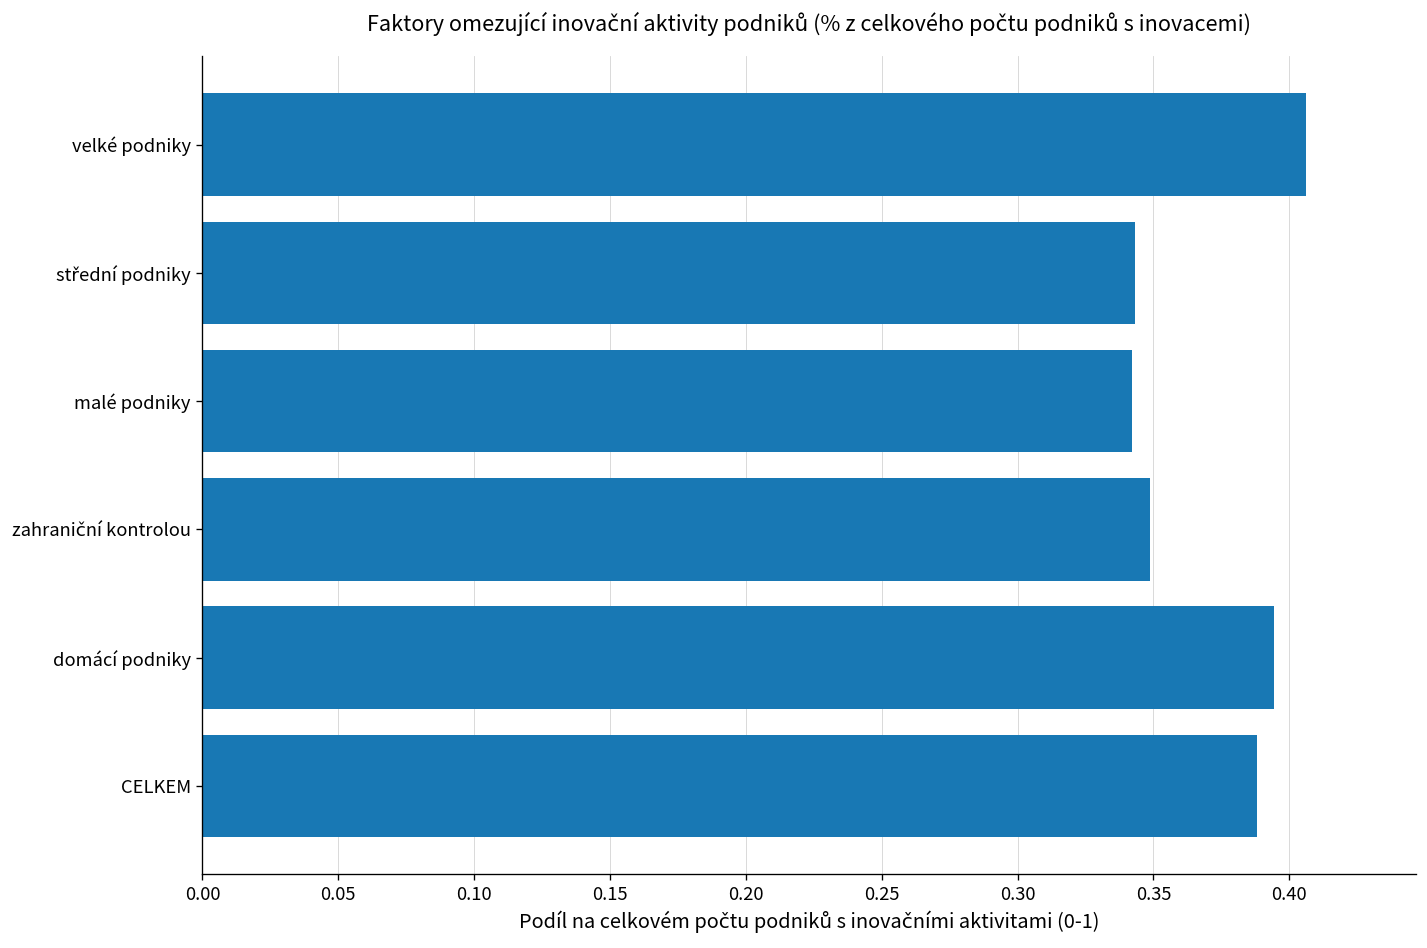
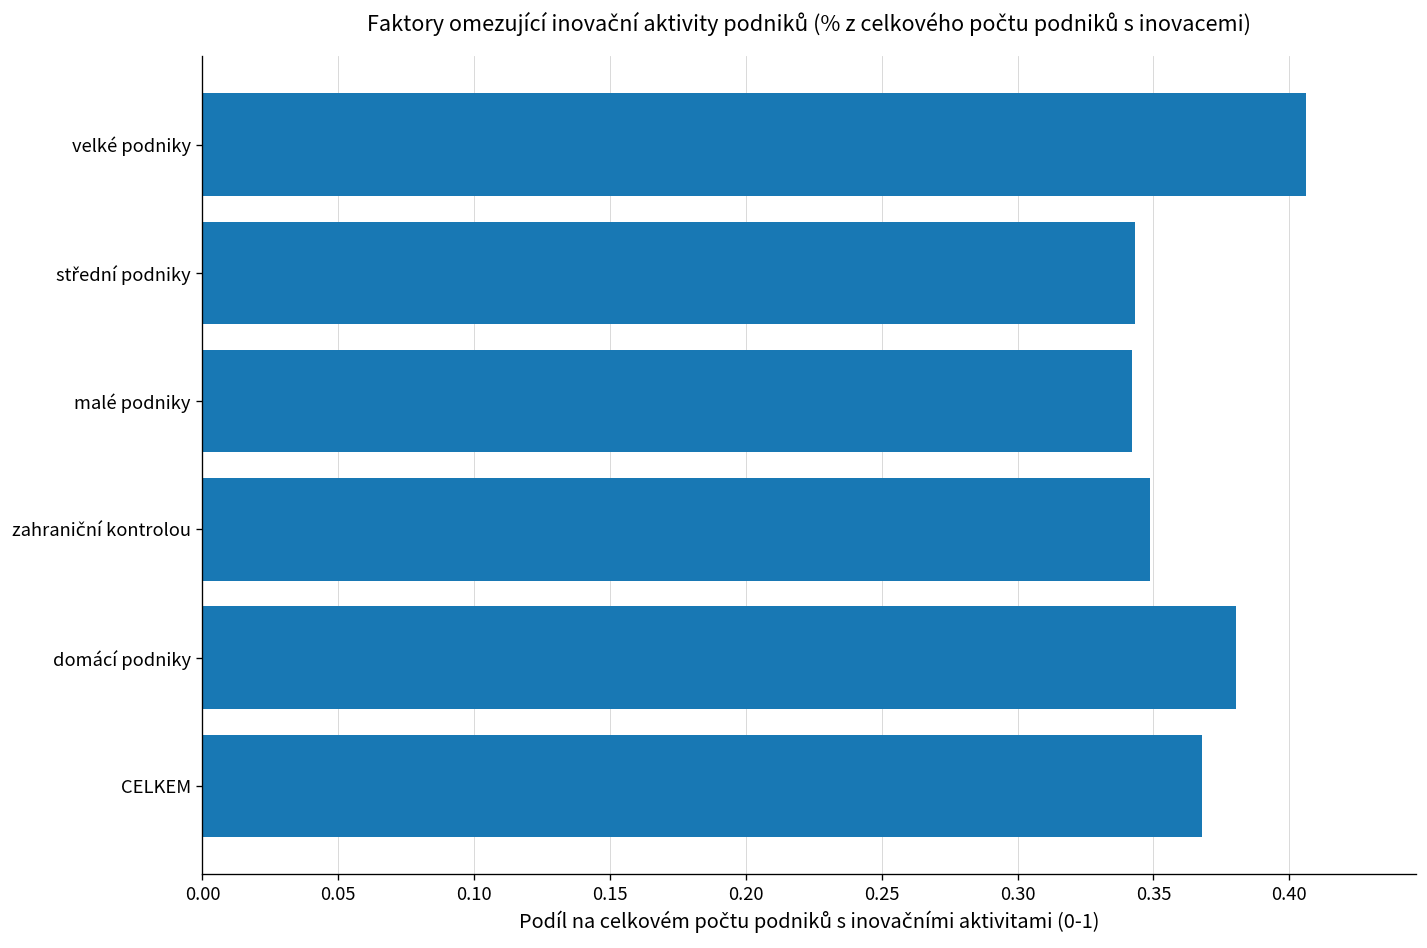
  {
    "velké podniky": 0.406,
    "střední podniky": 0.343,
    "malé podniky": 0.342,
    "zahraniční kontrolou": 0.349,
-   "domácí podniky": 0.394,
-   "CELKEM": 0.388
+   "domácí podniky": 0.380,
+   "CELKEM": 0.368
  }
